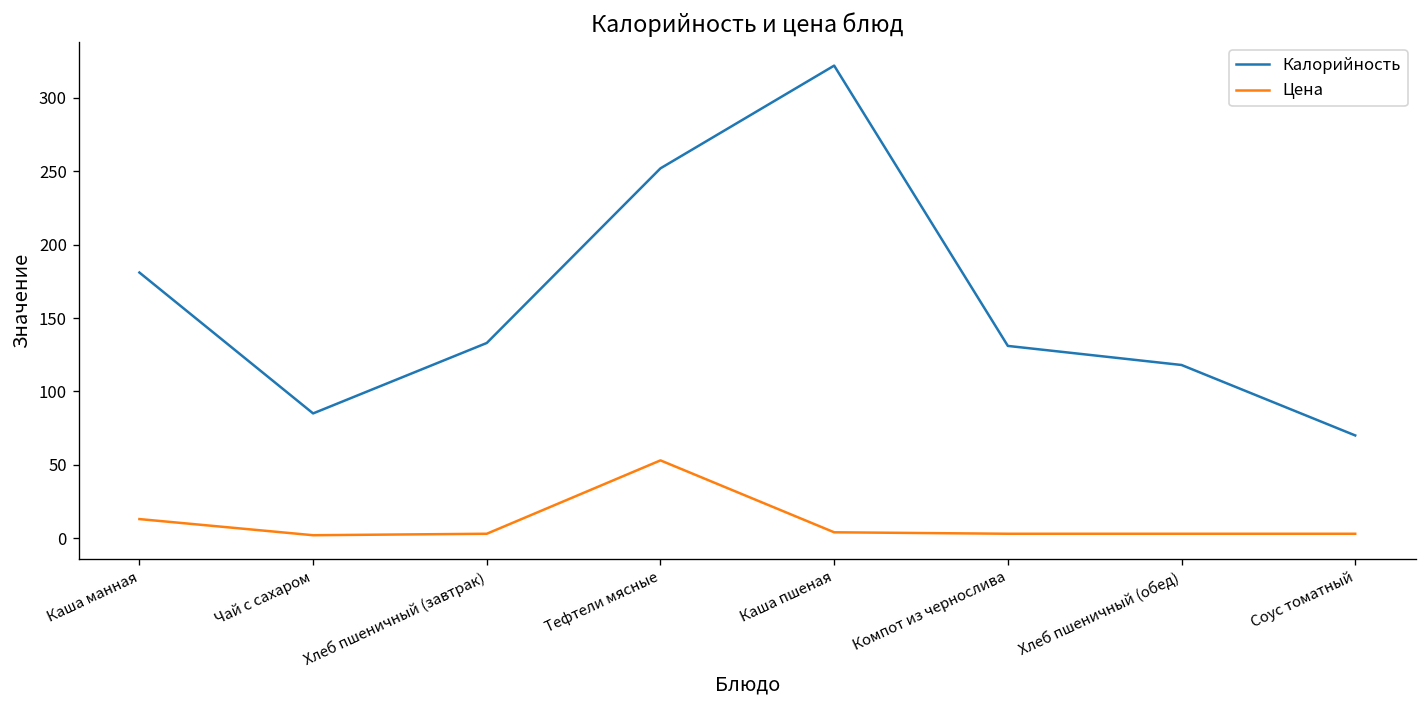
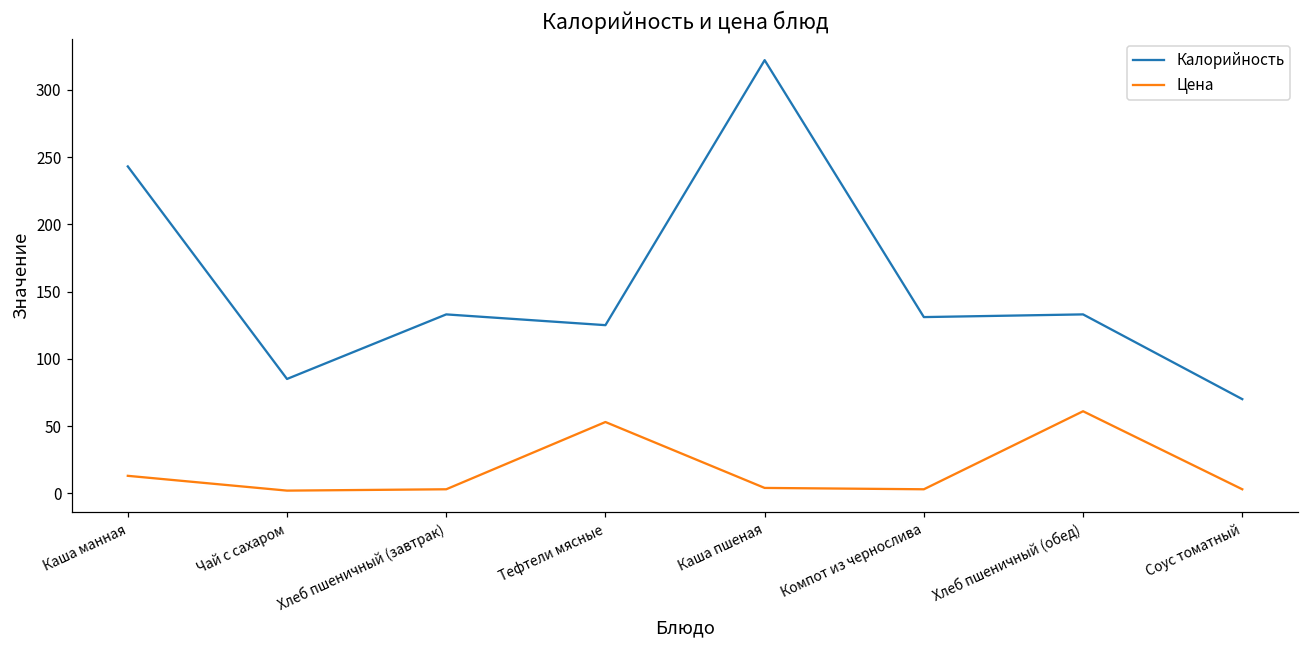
  {
    "Калорийность": {
-     "Каша манная": 181,
+     "Каша манная": 243,
      "Чай с сахаром": 85,
      "Хлеб пшеничный (завтрак)": 133,
-     "Тефтели мясные": 252,
+     "Тефтели мясные": 125,
      "Каша пшеная": 322,
      "Компот из чернослива": 131,
-     "Хлеб пшеничный (обед)": 118,
+     "Хлеб пшеничный (обед)": 133,
      "Соус томатный": 70
    },
    "Цена": {
      "Каша манная": 13,
      "Чай с сахаром": 2,
      "Хлеб пшеничный (завтрак)": 3,
      "Тефтели мясные": 53,
      "Каша пшеная": 4,
      "Компот из чернослива": 3,
-     "Хлеб пшеничный (обед)": 3,
+     "Хлеб пшеничный (обед)": 61,
      "Соус томатный": 3
    }
  }
